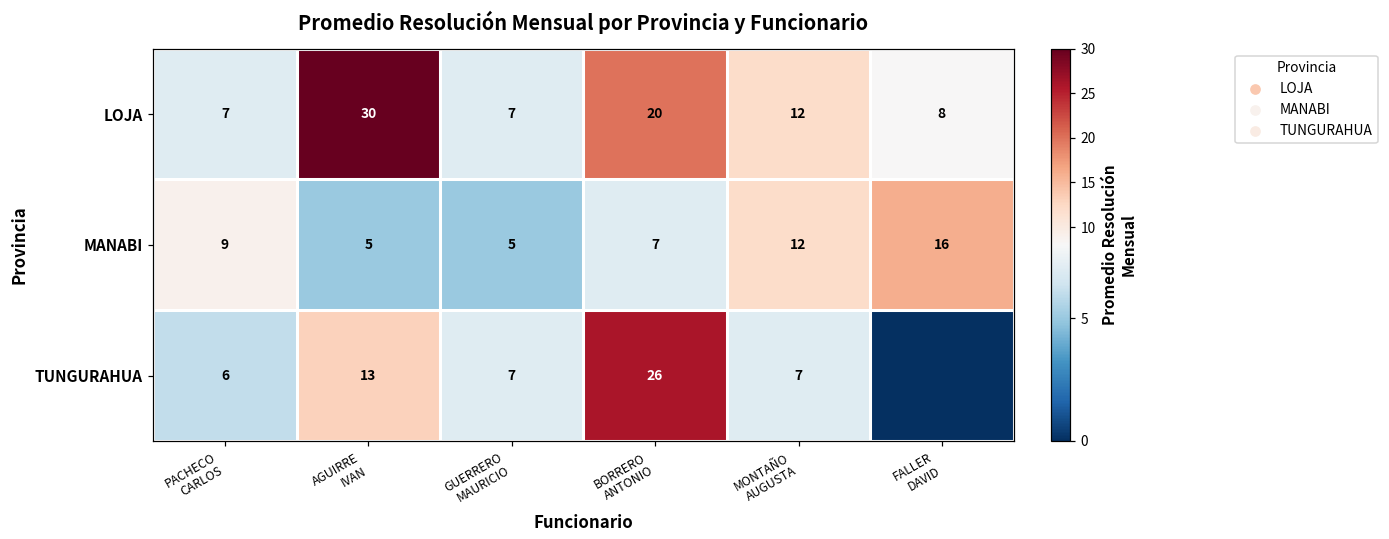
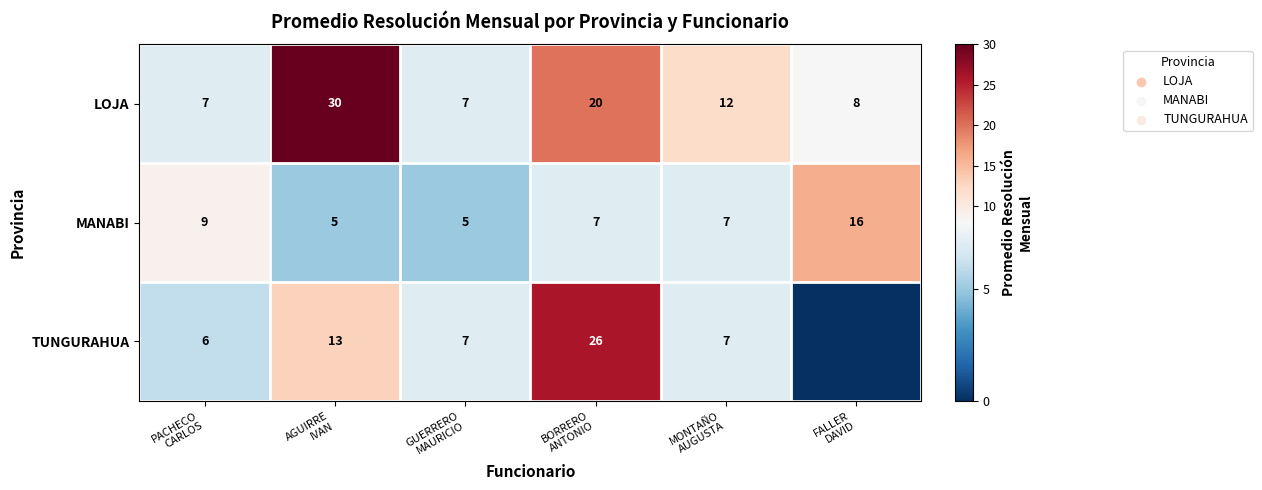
  {
    "LOJA": {
      "PACHECO CARLOS": 7,
      "AGUIRRE IVAN": 30,
      "GUERRERO MAURICIO": 7,
      "BORRERO ANTONIO": 20,
      "MONTAÑO AUGUSTA": 12,
      "FALLER DAVID": 8
    },
    "MANABI": {
      "PACHECO CARLOS": 9,
      "AGUIRRE IVAN": 5,
      "GUERRERO MAURICIO": 5,
      "BORRERO ANTONIO": 7,
-     "MONTAÑO AUGUSTA": 12,
+     "MONTAÑO AUGUSTA": 7,
      "FALLER DAVID": 16
    },
    "TUNGURAHUA": {
      "PACHECO CARLOS": 6,
      "AGUIRRE IVAN": 13,
      "GUERRERO MAURICIO": 7,
      "BORRERO ANTONIO": 26,
      "MONTAÑO AUGUSTA": 7
    }
  }
